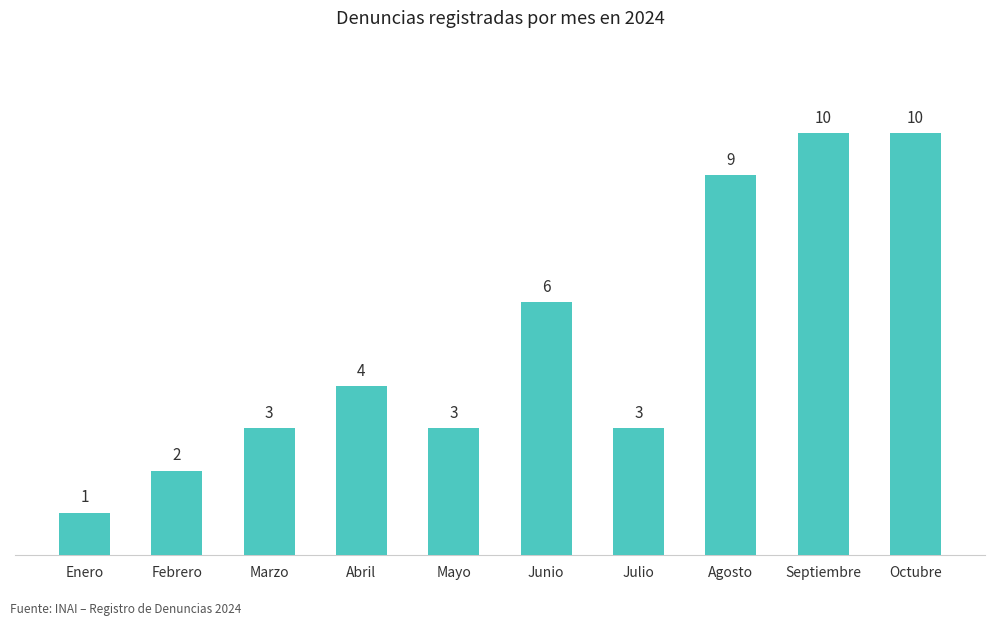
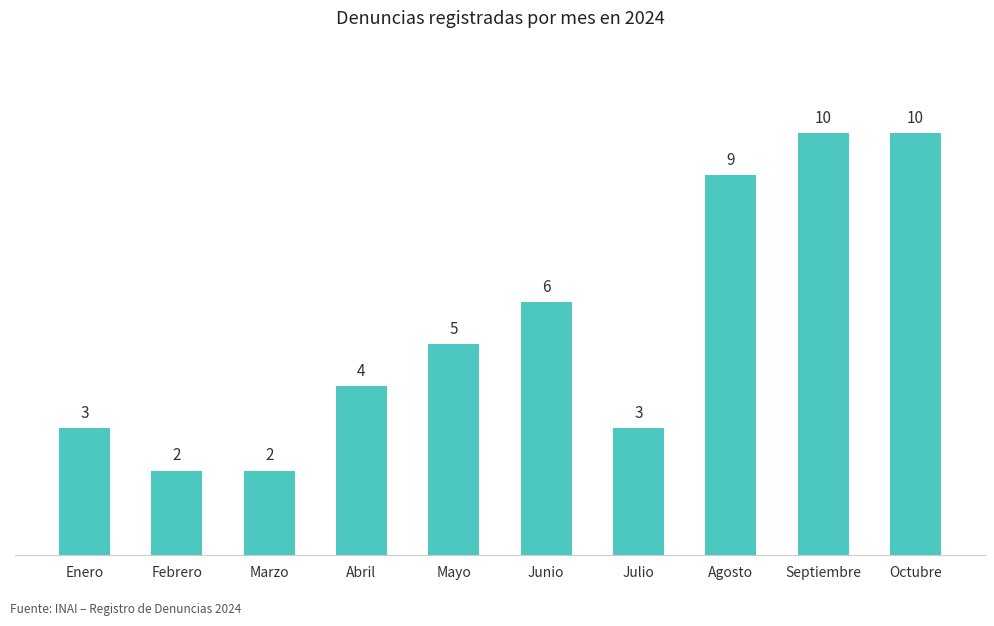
  {
-   "Enero": 1,
+   "Enero": 3,
    "Febrero": 2,
-   "Marzo": 3,
+   "Marzo": 2,
    "Abril": 4,
-   "Mayo": 3,
+   "Mayo": 5,
    "Junio": 6,
    "Julio": 3,
    "Agosto": 9,
    "Septiembre": 10,
    "Octubre": 10
  }
